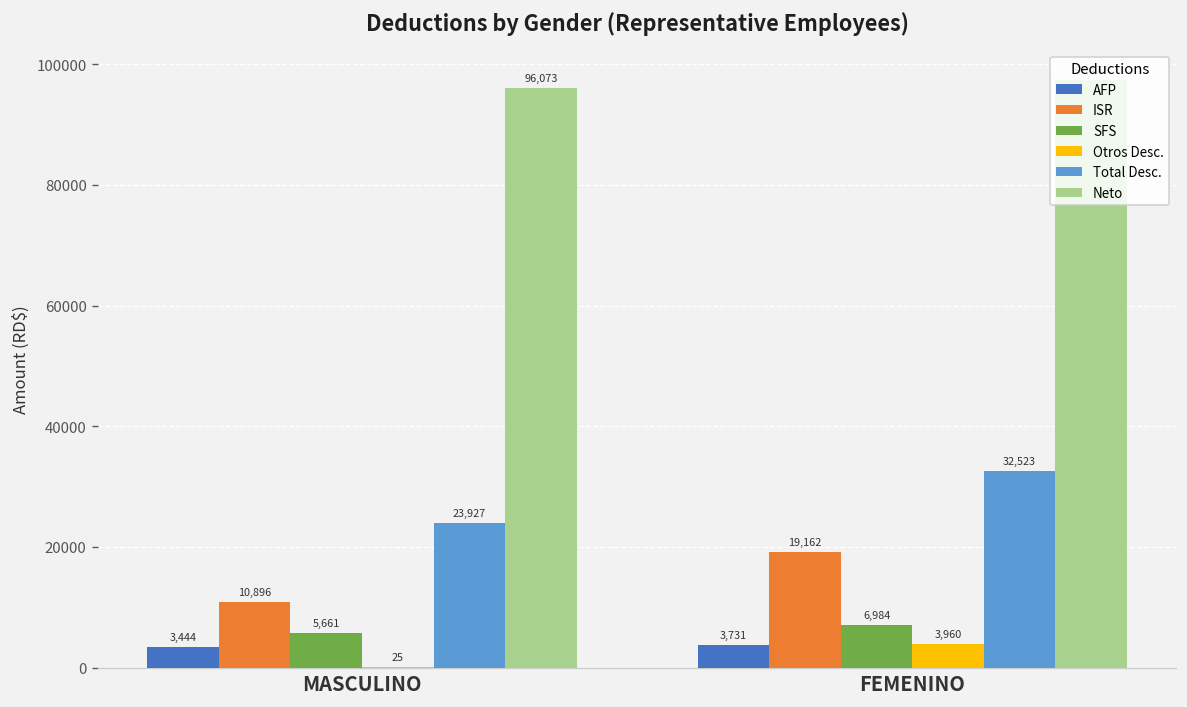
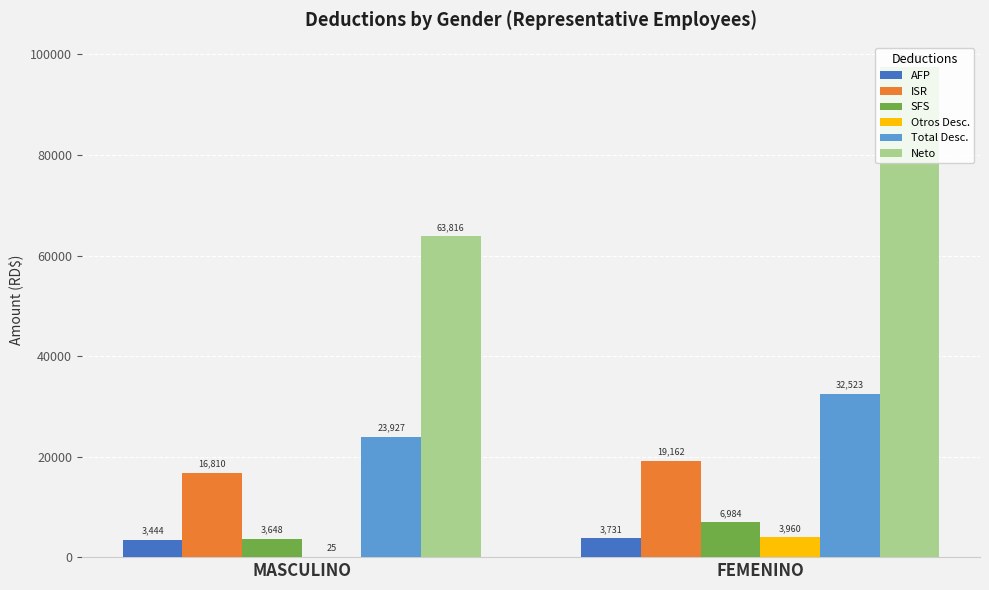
  {
    "ISR": {
-     "MASCULINO": "10,896",
+     "MASCULINO": "16,810",
      "FEMENINO": "19,162"
    },
    "SFS": {
-     "MASCULINO": "5,661",
+     "MASCULINO": "3,648",
      "FEMENINO": "6,984"
    },
    "Otros Desc.": {
      "MASCULINO": "25",
      "FEMENINO": "3,960"
    },
    "Neto": {
-     "MASCULINO": "96,073"
+     "MASCULINO": "63,816"
    }
  }
